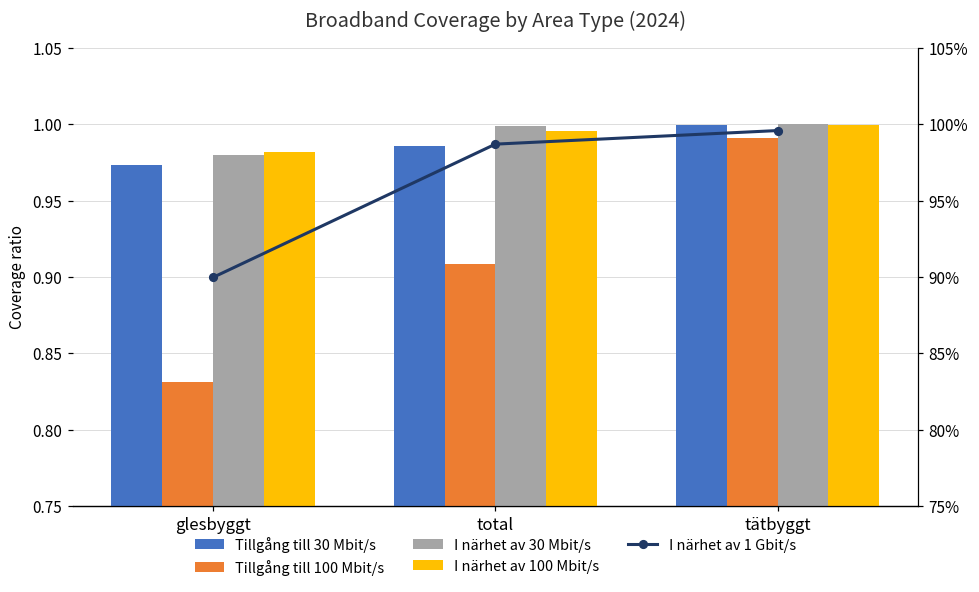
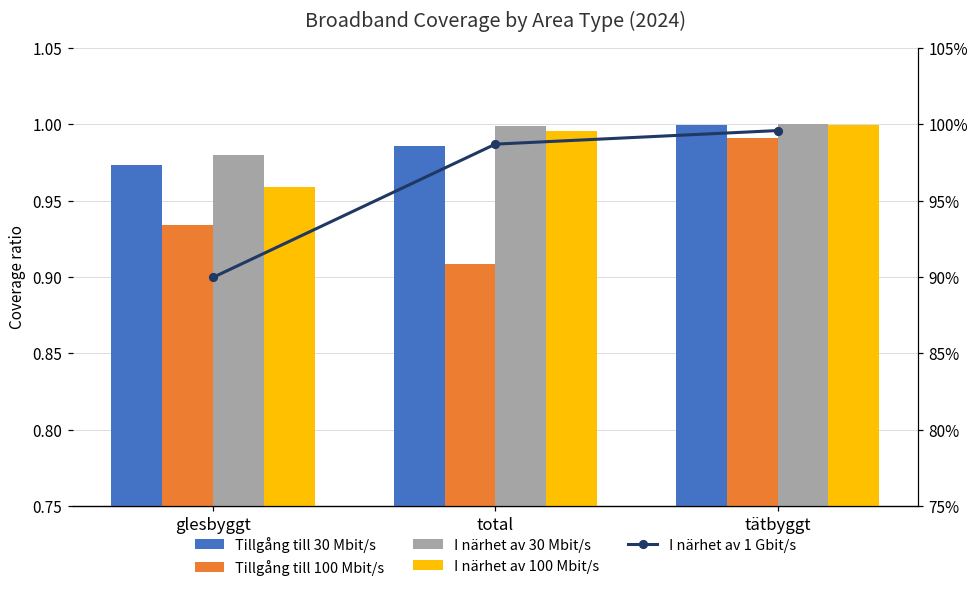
  {
    "Tillgång till 30 Mbit/s": {
      "glesbyggt": "0.973",
      "total": "0.986",
      "tätbyggt": "1.000"
    },
    "Tillgång till 100 Mbit/s": {
-     "glesbyggt": "0.831",
+     "glesbyggt": "0.934",
      "total": "0.909",
      "tätbyggt": "0.991"
    },
    "I närhet av 30 Mbit/s": {
      "glesbyggt": "0.980",
      "total": "0.999",
      "tätbyggt": "1.000"
    },
    "I närhet av 100 Mbit/s": {
-     "glesbyggt": "0.982",
+     "glesbyggt": "0.959",
      "total": "0.996",
      "tätbyggt": "1.000"
    },
    "I närhet av 1 Gbit/s": {
      "glesbyggt": "90.0%",
      "total": "98.7%",
      "tätbyggt": "99.6%"
    }
  }
